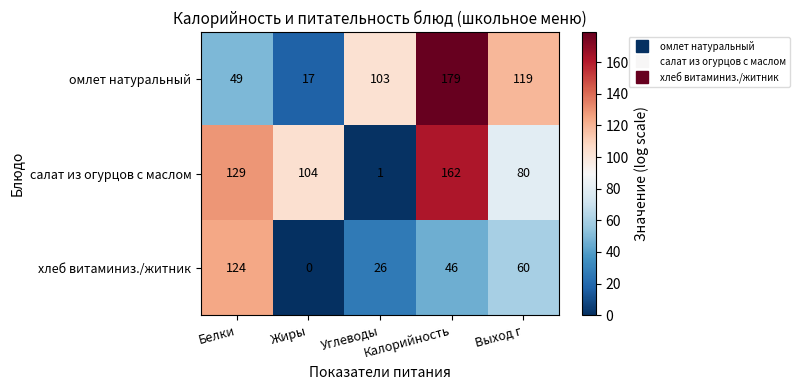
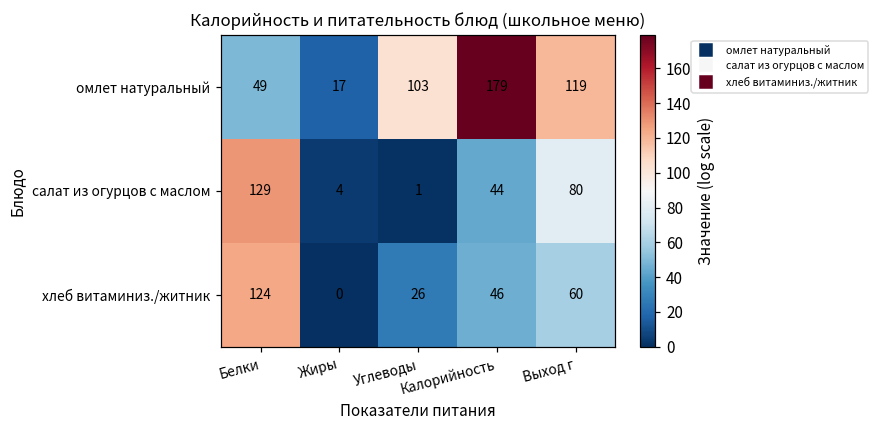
  {
    "омлет натуральный": {
      "Белки": 49,
      "Жиры": 17,
      "Углеводы": 103,
      "Калорийность": 179,
      "Выход г": 119
    },
    "салат из огурцов с маслом": {
      "Белки": 129,
-     "Жиры": 104,
+     "Жиры": 4,
      "Углеводы": 1,
-     "Калорийность": 162,
+     "Калорийность": 44,
      "Выход г": 80
    },
    "хлеб витаминиз./житник": {
      "Белки": 124,
      "Жиры": 0,
      "Углеводы": 26,
      "Калорийность": 46,
      "Выход г": 60
    }
  }
